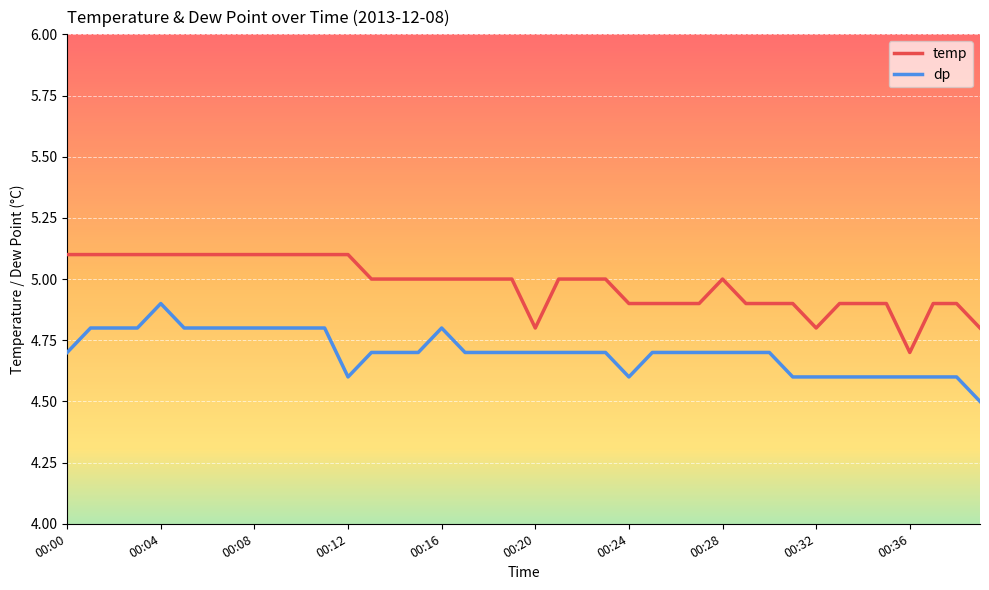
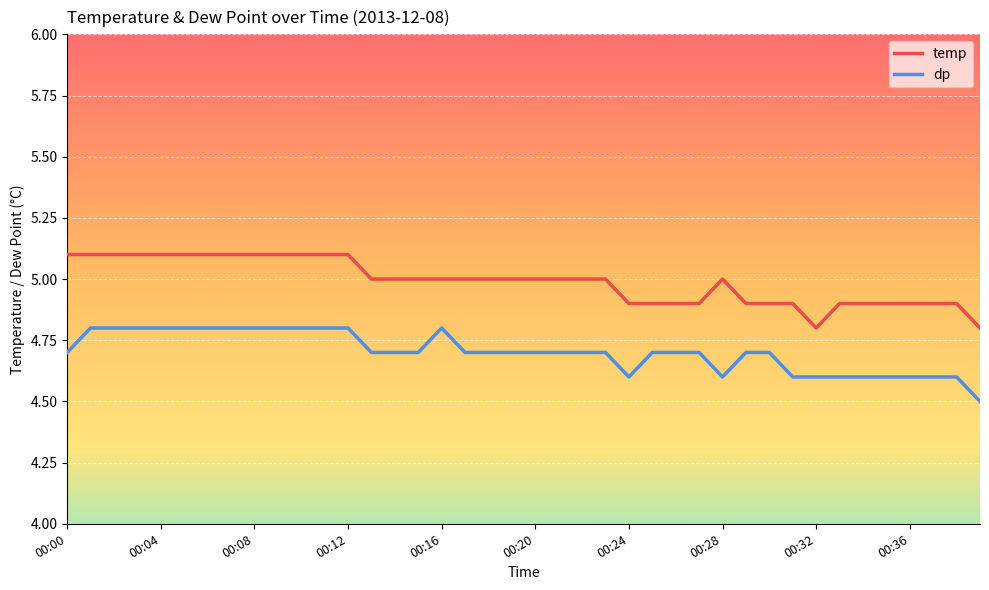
  {
    "temp": {
      "00:00": 5.1,
      "00:04": 5.1,
      "00:08": 5.1,
      "00:12": 5.1,
      "00:16": 5.0,
-     "00:20": 4.8,
+     "00:20": 5.0,
      "00:24": 4.9,
      "00:28": 5.0,
      "00:32": 4.8,
-     "00:36": 4.7
+     "00:36": 4.9
    },
    "dp": {
      "00:00": 4.7,
-     "00:04": 4.9,
+     "00:04": 4.8,
      "00:08": 4.8,
-     "00:12": 4.6,
+     "00:12": 4.8,
      "00:16": 4.8,
      "00:20": 4.7,
      "00:24": 4.6,
-     "00:28": 4.7,
+     "00:28": 4.6,
      "00:32": 4.6,
      "00:36": 4.6
    }
  }
